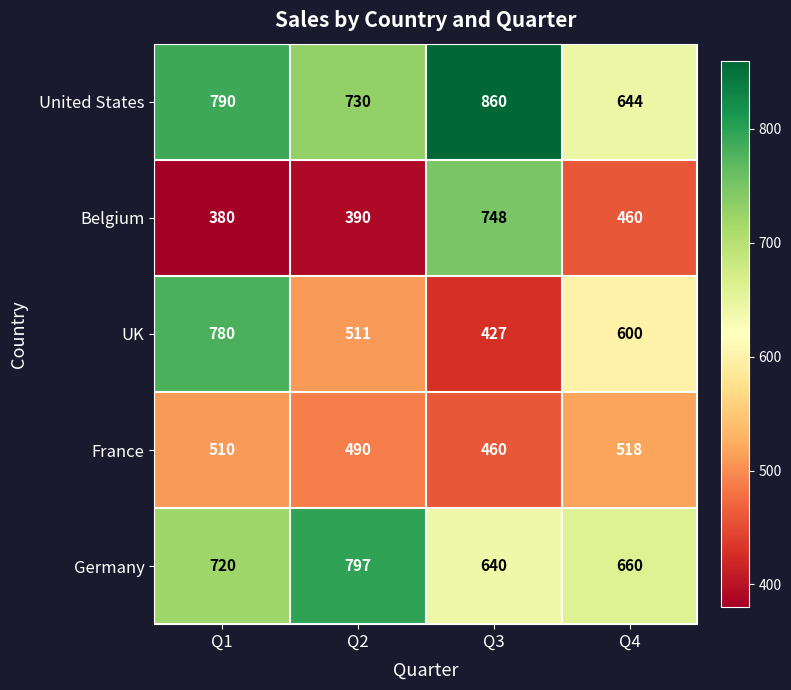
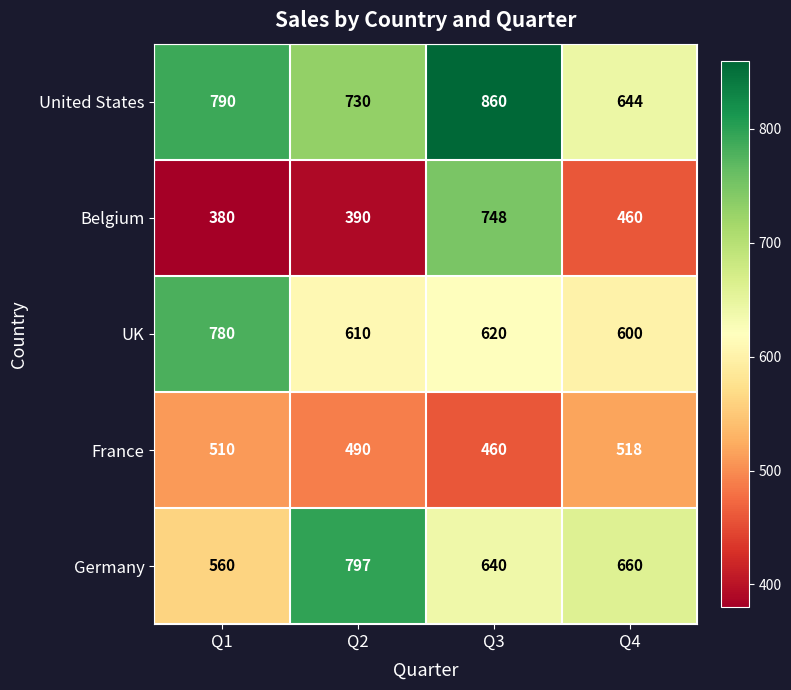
  {
    "United States": {
      "Q1": 790,
      "Q2": 730,
      "Q3": 860,
      "Q4": 644
    },
    "Belgium": {
      "Q1": 380,
      "Q2": 390,
      "Q3": 748,
      "Q4": 460
    },
    "UK": {
      "Q1": 780,
-     "Q2": 511,
-     "Q3": 427,
+     "Q2": 610,
+     "Q3": 620,
      "Q4": 600
    },
    "France": {
      "Q1": 510,
      "Q2": 490,
      "Q3": 460,
      "Q4": 518
    },
    "Germany": {
-     "Q1": 720,
+     "Q1": 560,
      "Q2": 797,
      "Q3": 640,
      "Q4": 660
    }
  }
